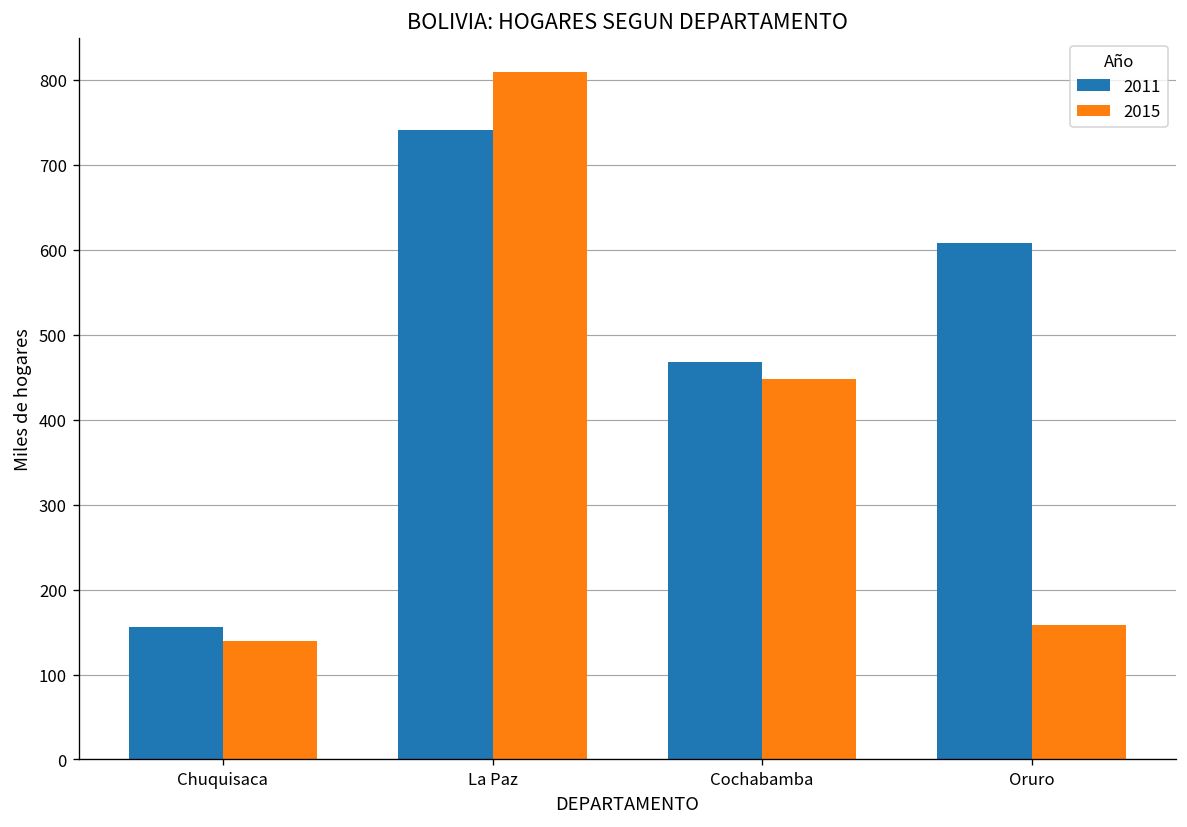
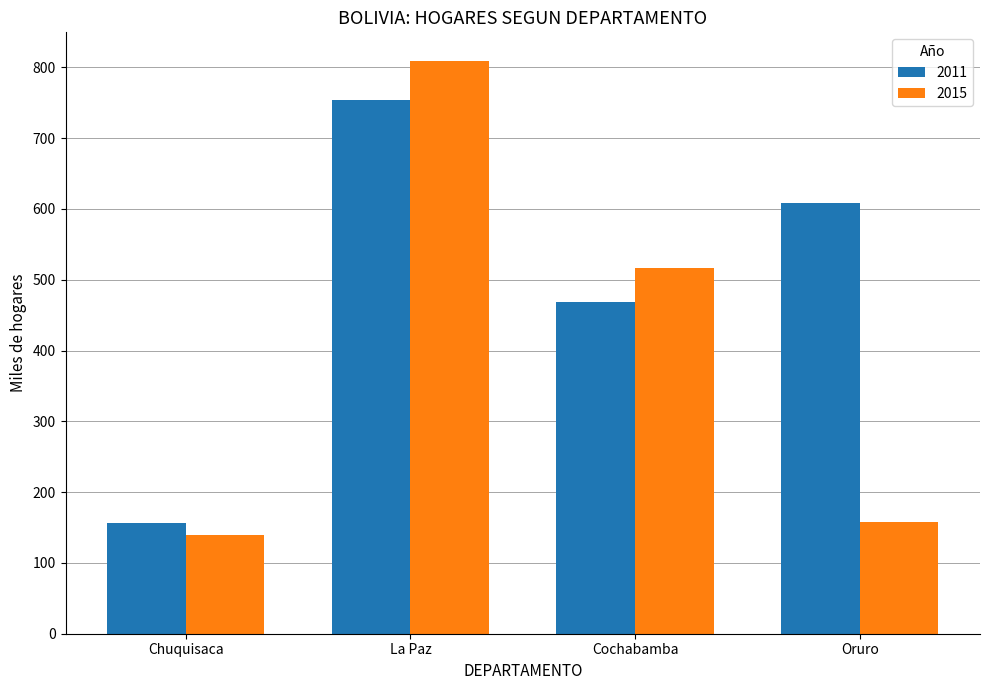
  {
    "2011": {
      "Chuquisaca": 160,
-     "La Paz": 740,
+     "La Paz": 750,
      "Cochabamba": 470,
      "Oruro": 610
    },
    "2015": {
      "Chuquisaca": 140,
      "La Paz": 810,
-     "Cochabamba": 450,
+     "Cochabamba": 520,
      "Oruro": 160
    }
  }
